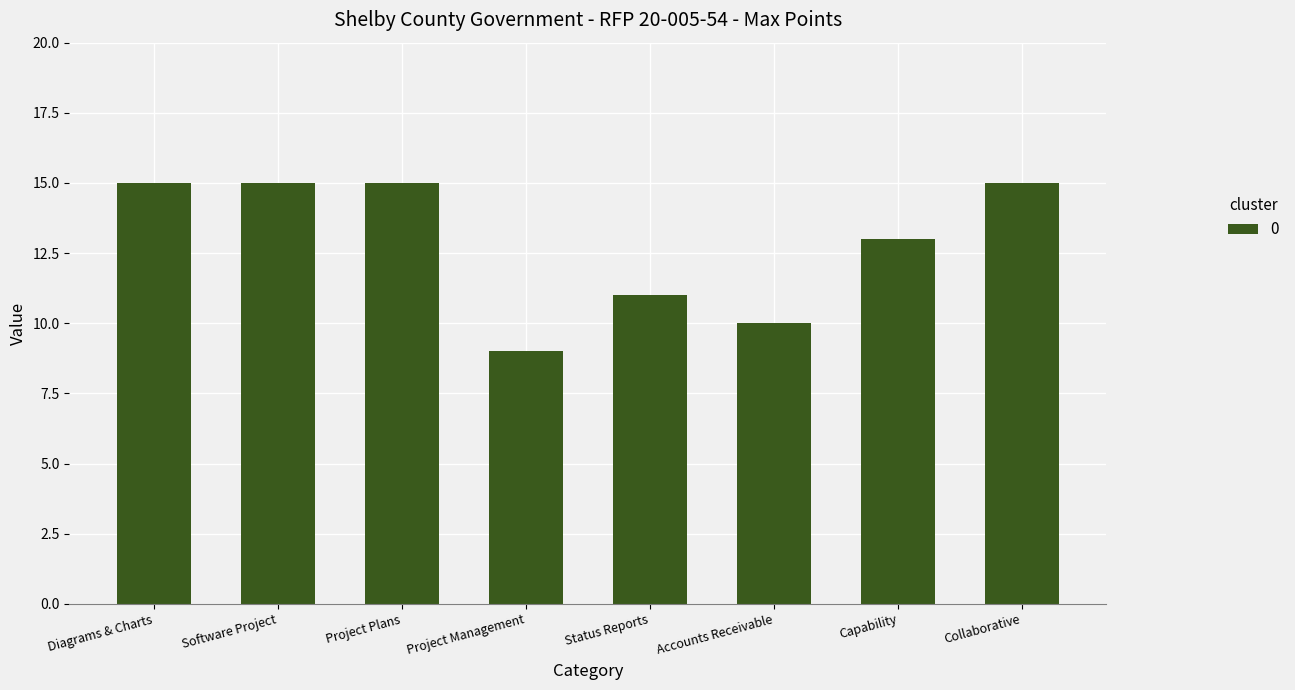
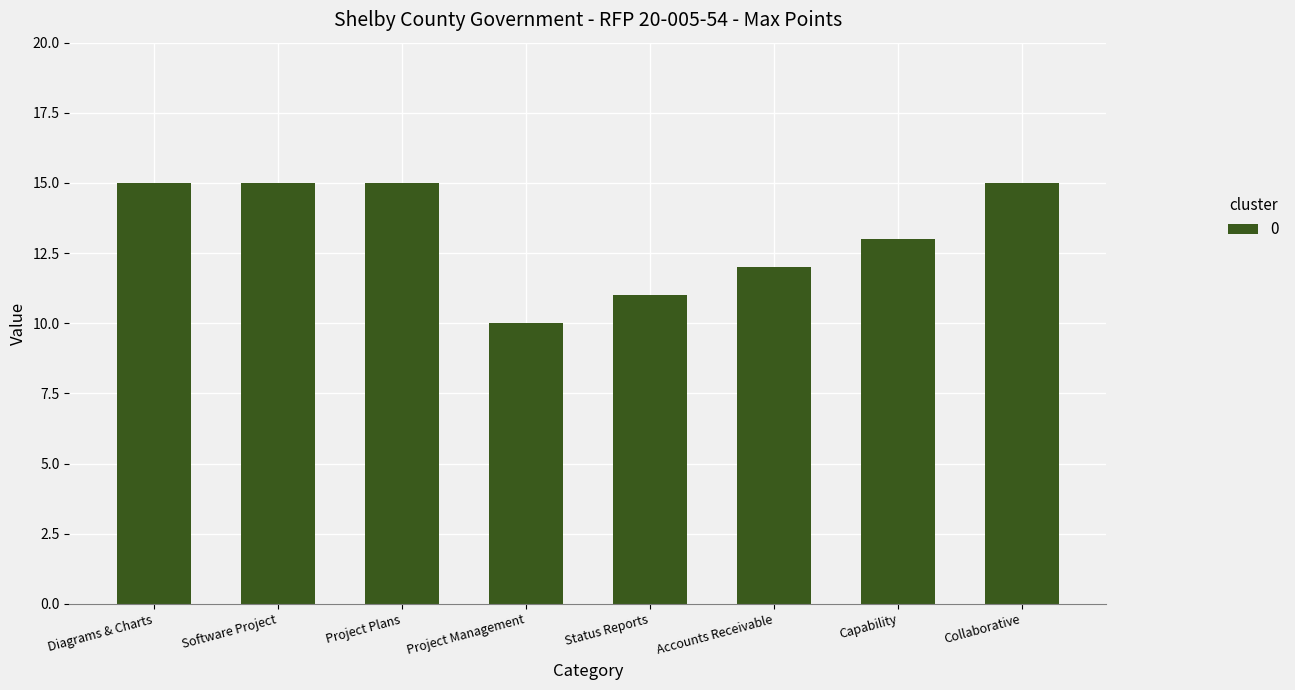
  {
    "Diagrams & Charts": 15,
    "Software Project": 15,
    "Project Plans": 15,
-   "Project Management": 9,
+   "Project Management": 10,
    "Status Reports": 11,
-   "Accounts Receivable": 10,
+   "Accounts Receivable": 12,
    "Capability": 13,
    "Collaborative": 15
  }
